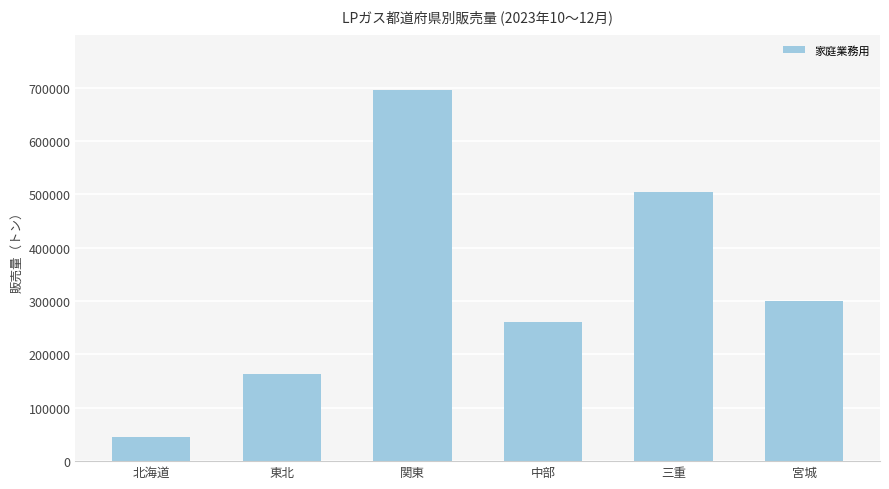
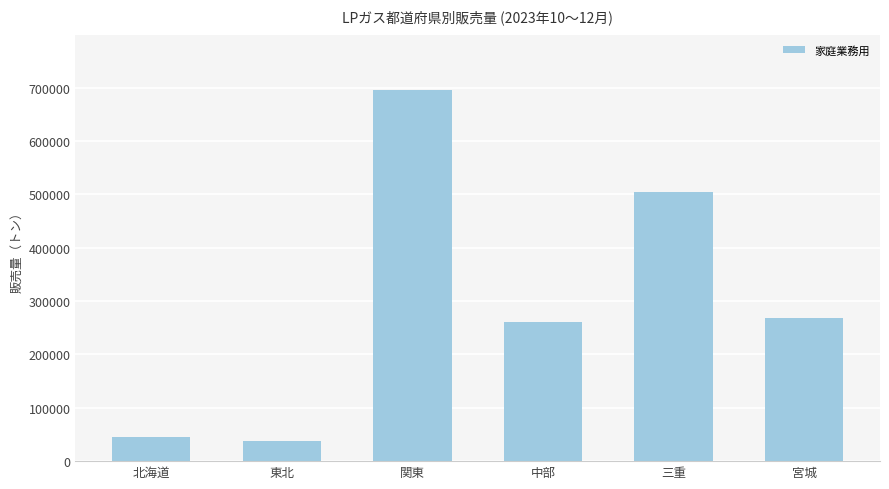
  {
    "北海道": 50000,
-   "東北": 160000,
+   "東北": 40000,
    "関東": 700000,
    "中部": 260000,
    "三重": 510000,
-   "宮城": 300000
+   "宮城": 270000
  }
